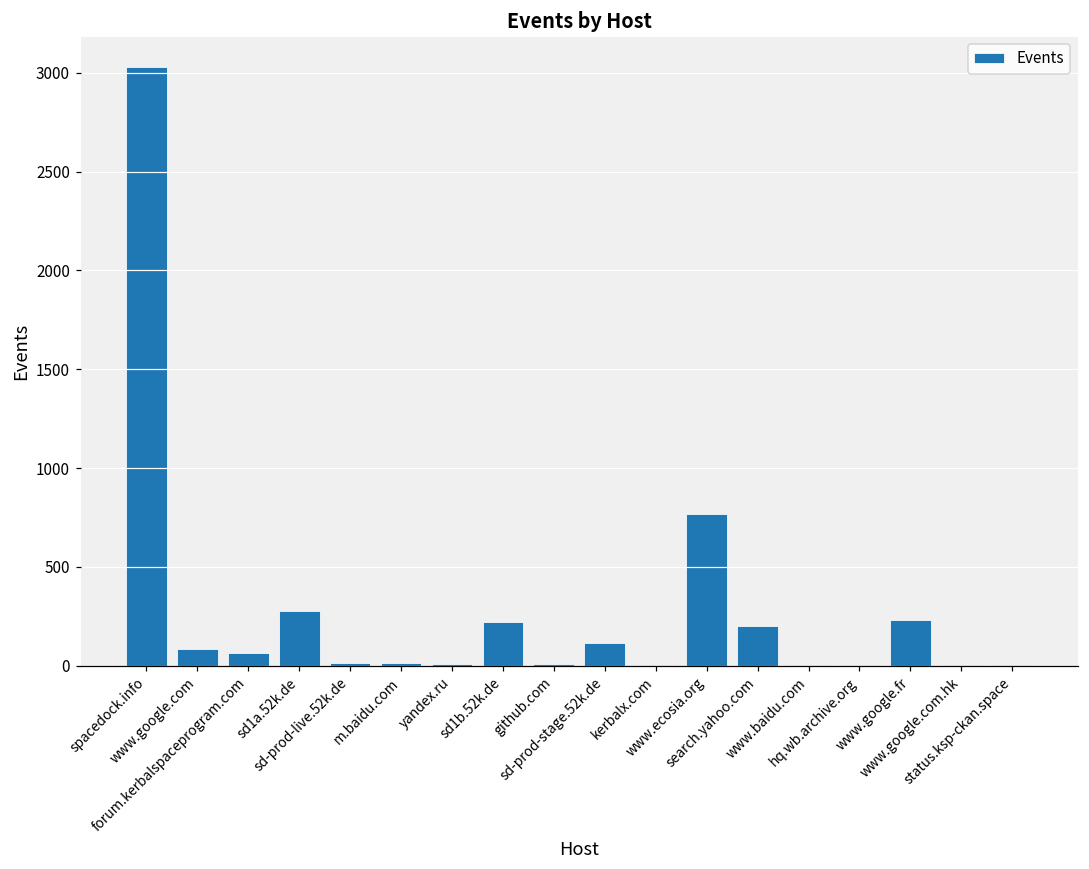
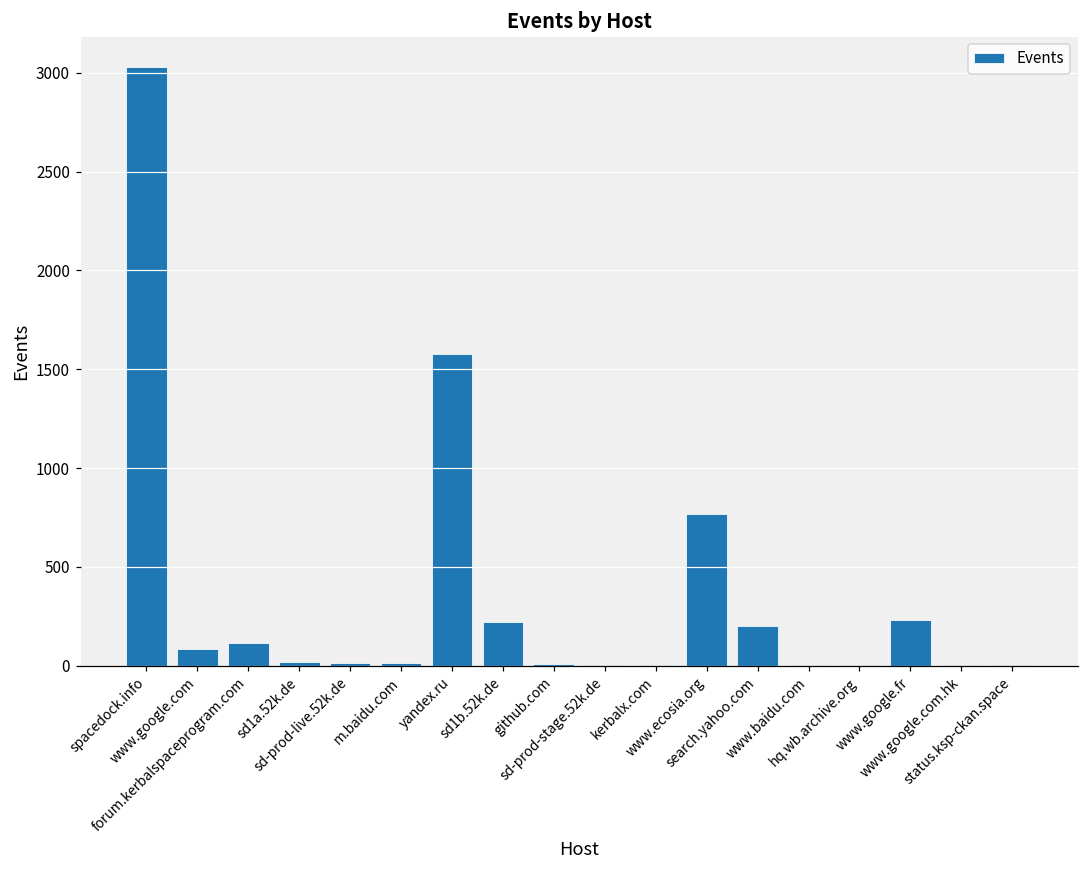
  {
    "spacedock.info": 3030,
    "www.google.com": 80,
-   "forum.kerbalspaceprogram.com": 70,
-   "sd1a.52k.de": 270,
+   "forum.kerbalspaceprogram.com": 110,
+   "sd1a.52k.de": 20,
    "sd-prod-live.52k.de": 20,
    "m.baidu.com": 20,
-   "yandex.ru": 10,
+   "yandex.ru": 1580,
    "sd1b.52k.de": 220,
-   "sd-prod-stage.52k.de": 120,
+   "sd-prod-stage.52k.de": 0,
    "www.ecosia.org": 770,
    "search.yahoo.com": 200,
    "www.google.fr": 230
  }
